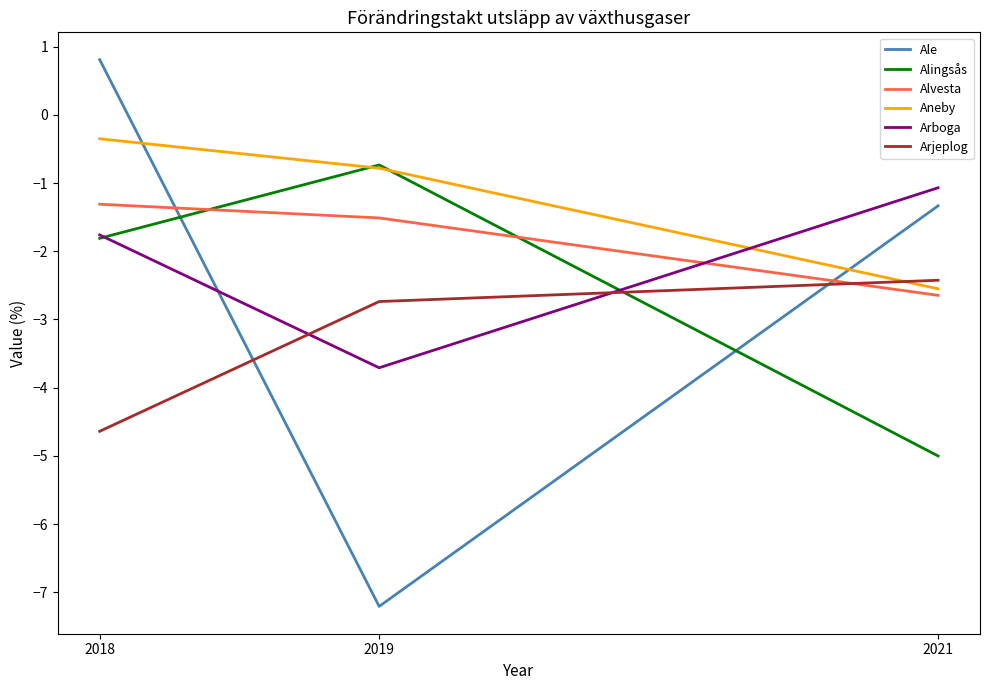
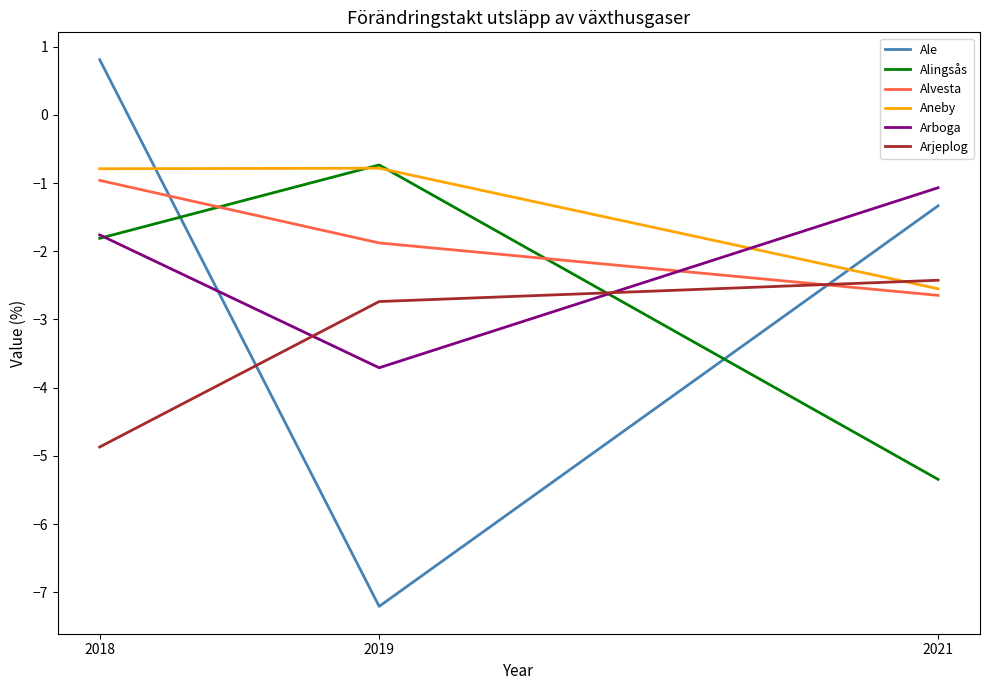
  {
    "Ale": {
      "2018": 0.8,
      "2019": -7.2,
      "2021": -1.3
    },
    "Alingsås": {
      "2018": -1.8,
      "2019": -0.7,
-     "2021": -5.0
+     "2021": -5.3
    },
    "Alvesta": {
-     "2018": -1.3,
-     "2019": -1.5,
+     "2018": -1.0,
+     "2019": -1.9,
      "2021": -2.6
    },
    "Aneby": {
-     "2018": -0.4,
+     "2018": -0.8,
      "2019": -0.8,
      "2021": -2.5
    },
    "Arboga": {
      "2018": -1.8,
      "2019": -3.7,
      "2021": -1.1
    },
    "Arjeplog": {
-     "2018": -4.6,
+     "2018": -4.9,
      "2019": -2.7,
      "2021": -2.4
    }
  }
